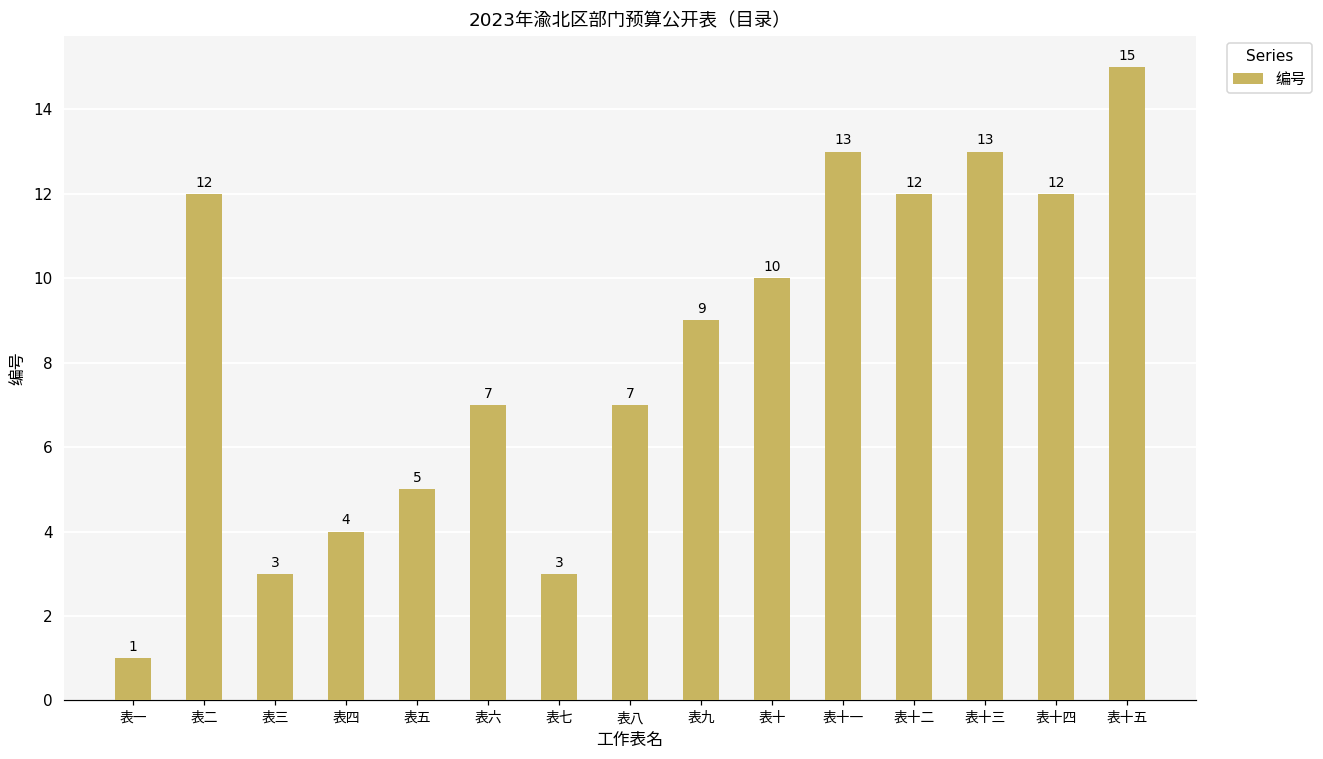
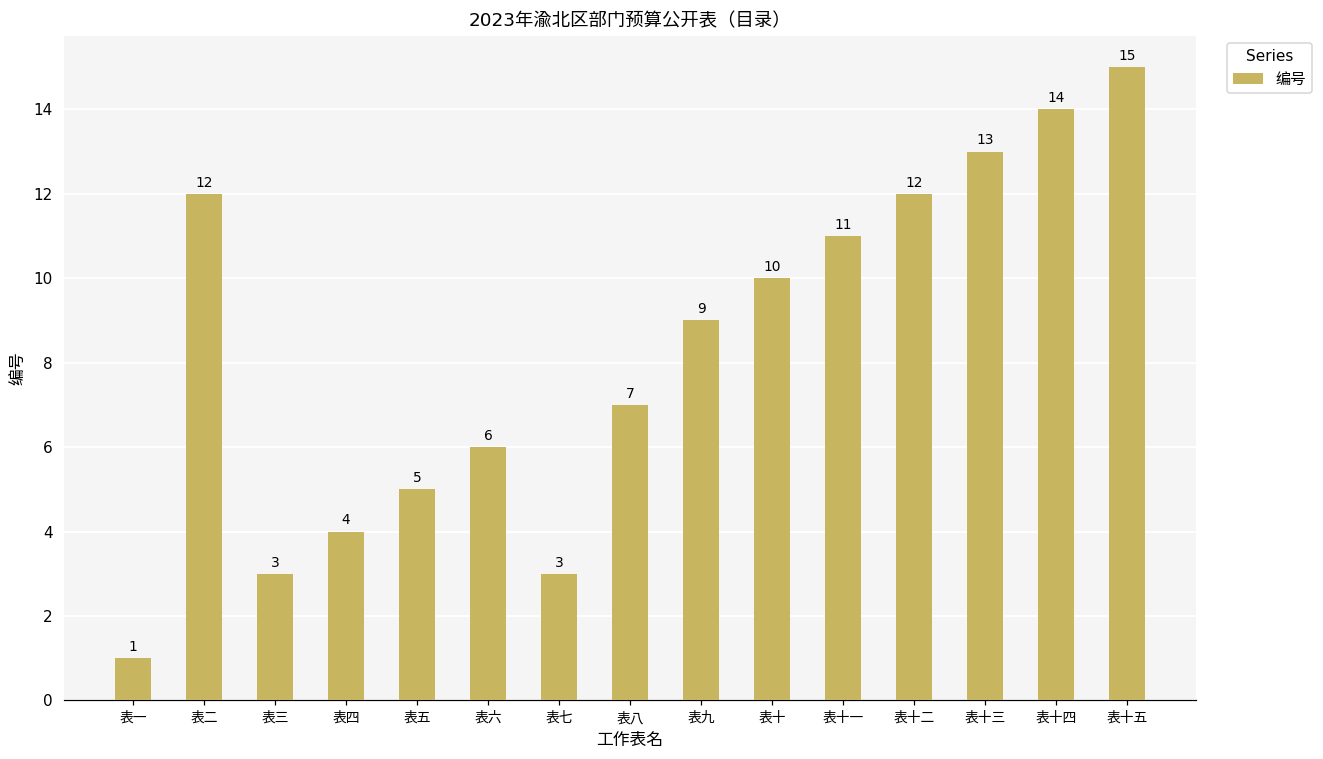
  {
    "表一": 1,
    "表二": 12,
    "表三": 3,
    "表四": 4,
    "表五": 5,
-   "表六": 7,
+   "表六": 6,
    "表七": 3,
    "表八": 7,
    "表九": 9,
    "表十": 10,
-   "表十一": 13,
+   "表十一": 11,
    "表十二": 12,
    "表十三": 13,
-   "表十四": 12,
+   "表十四": 14,
    "表十五": 15
  }
